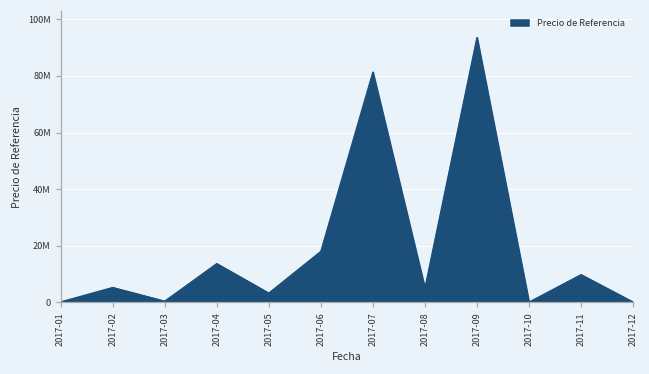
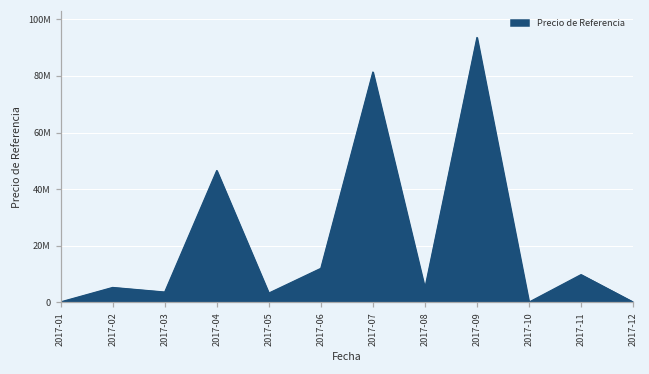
  {
    "2017-01": 0,
    "2017-02": 5000000,
-   "2017-03": 0,
-   "2017-04": 14000000,
+   "2017-03": 4000000,
+   "2017-04": 47000000,
    "2017-05": 3000000,
-   "2017-06": 18000000,
+   "2017-06": 12000000,
    "2017-07": 81000000,
    "2017-08": 5000000,
    "2017-09": 94000000,
    "2017-10": 0,
    "2017-11": 10000000,
    "2017-12": 0
  }
